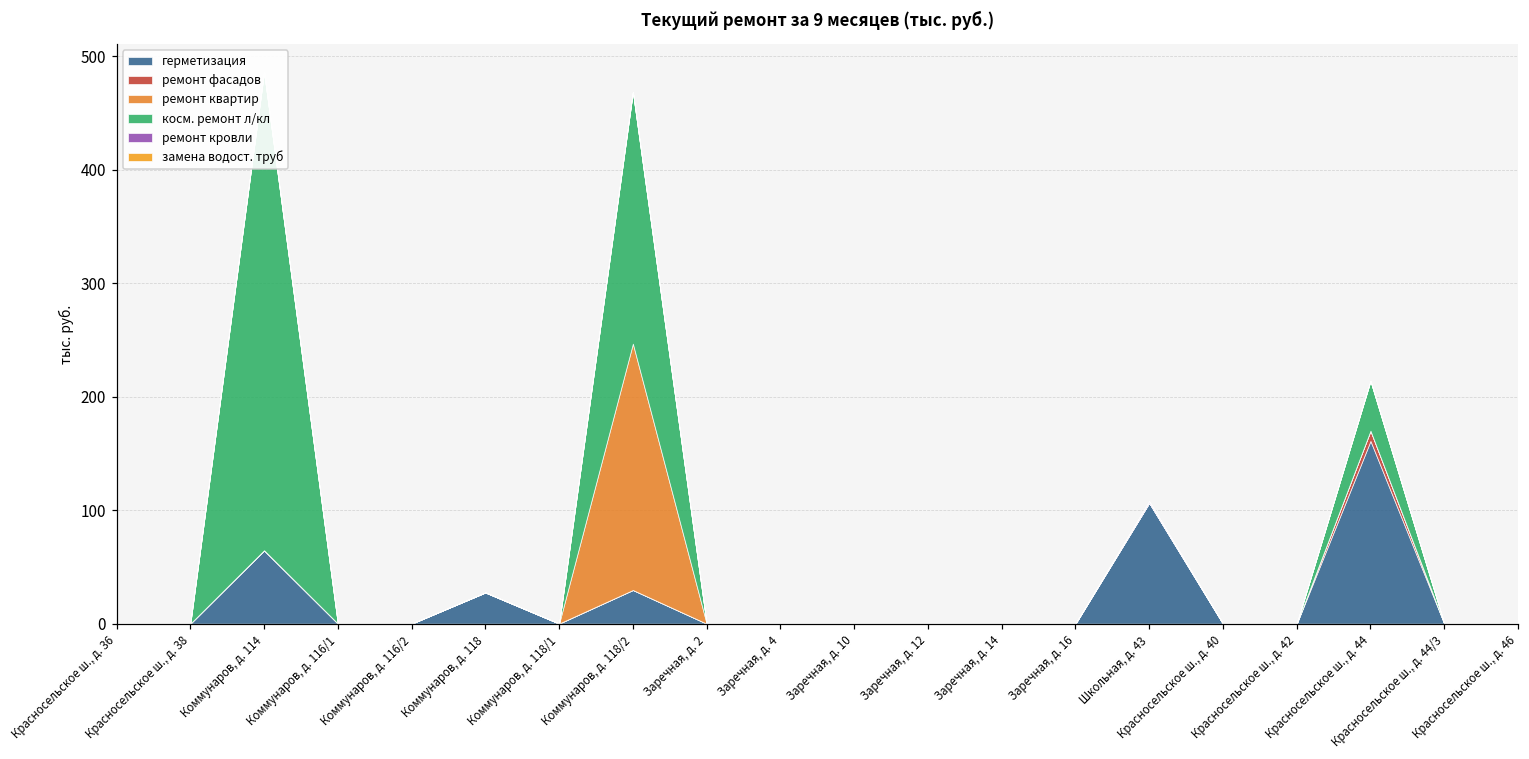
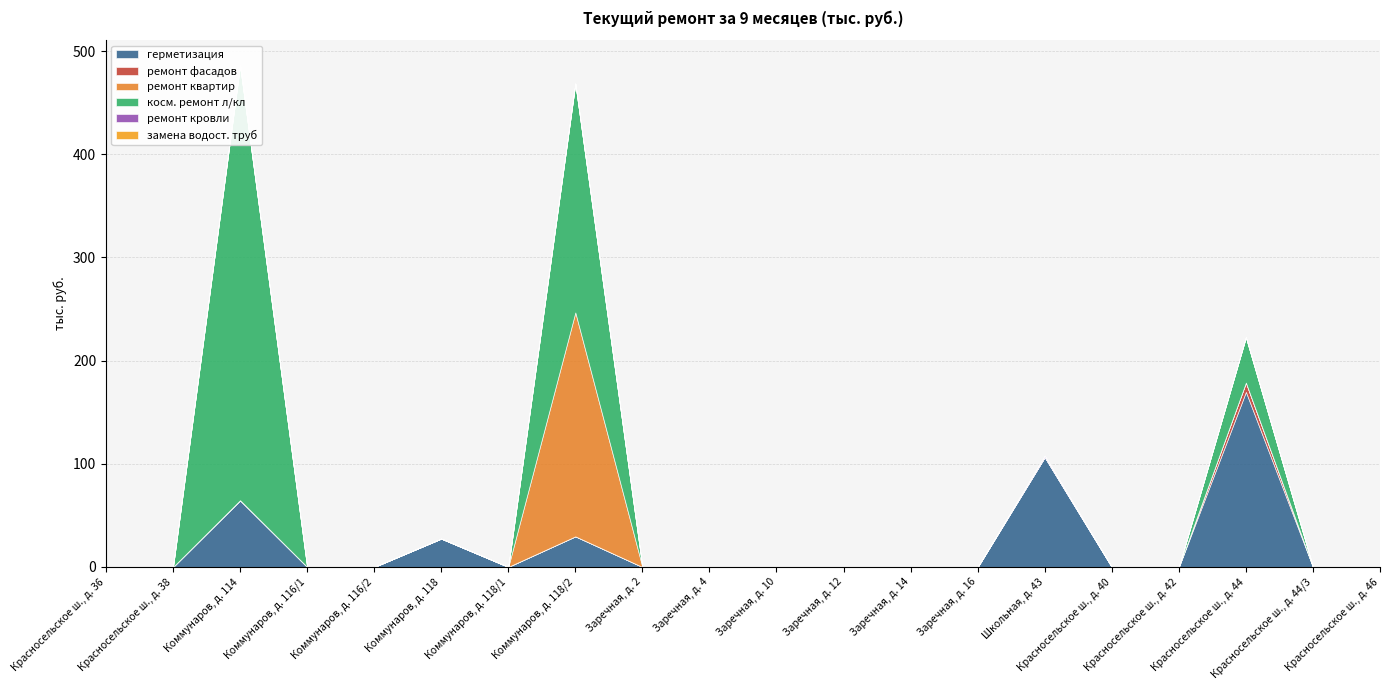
  {
    "герметизация": {
-     "Красносельское ш., д. 44": 161
+     "Красносельское ш., д. 44": 170
    }
  }
